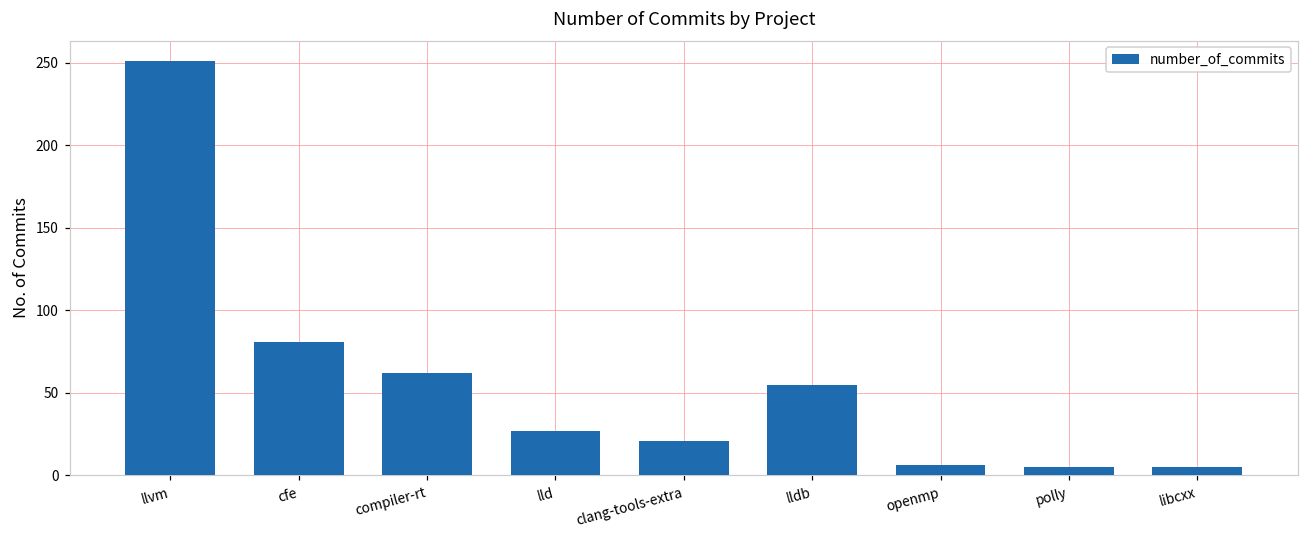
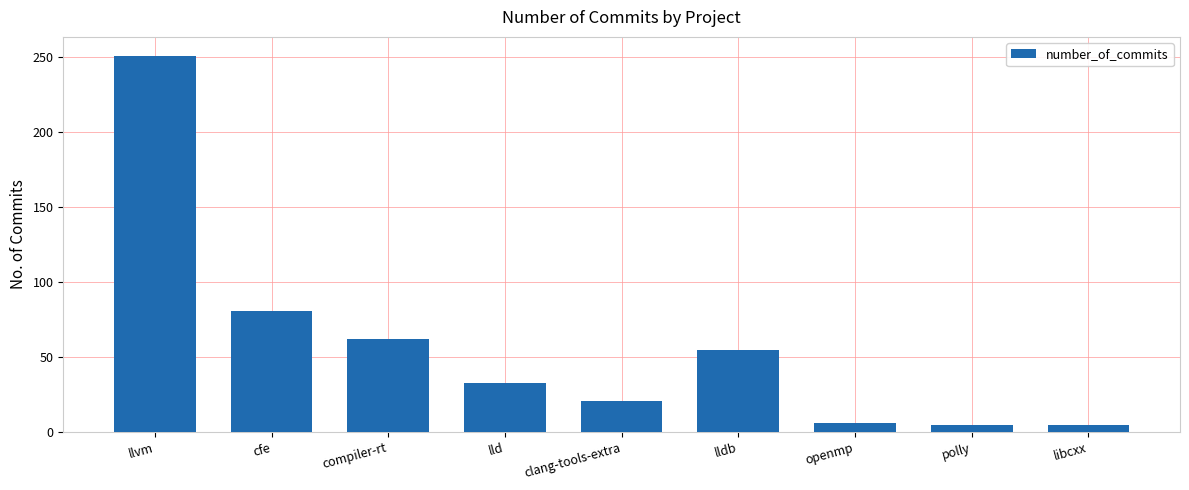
  {
    "llvm": 251,
    "cfe": 81,
    "compiler-rt": 62,
-   "lld": 27,
+   "lld": 33,
    "clang-tools-extra": 21,
    "lldb": 55,
    "openmp": 6,
    "polly": 5,
    "libcxx": 5
  }
